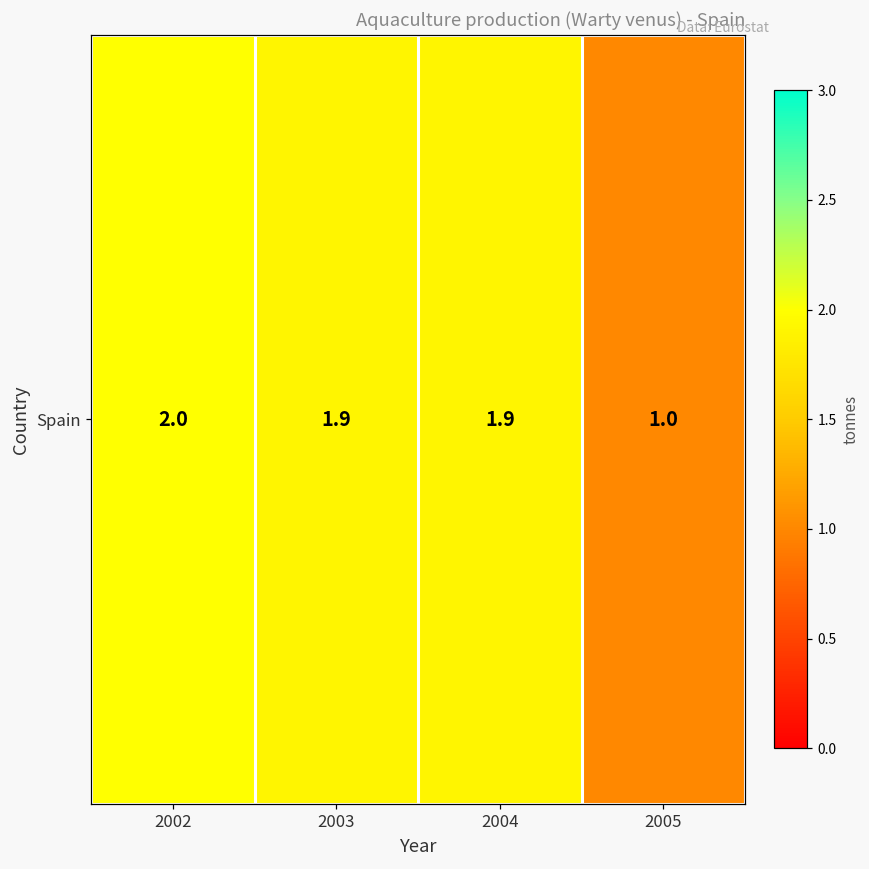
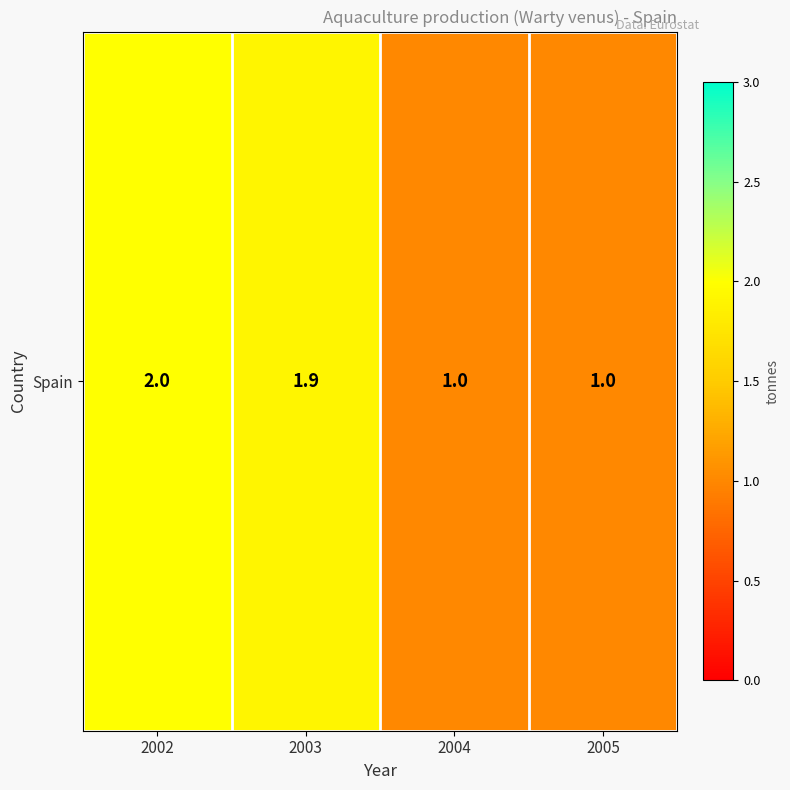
  {
    "Spain": {
      "2002": 2.0,
      "2003": 1.9,
-     "2004": 1.9,
+     "2004": 1.0,
      "2005": 1.0
    }
  }
